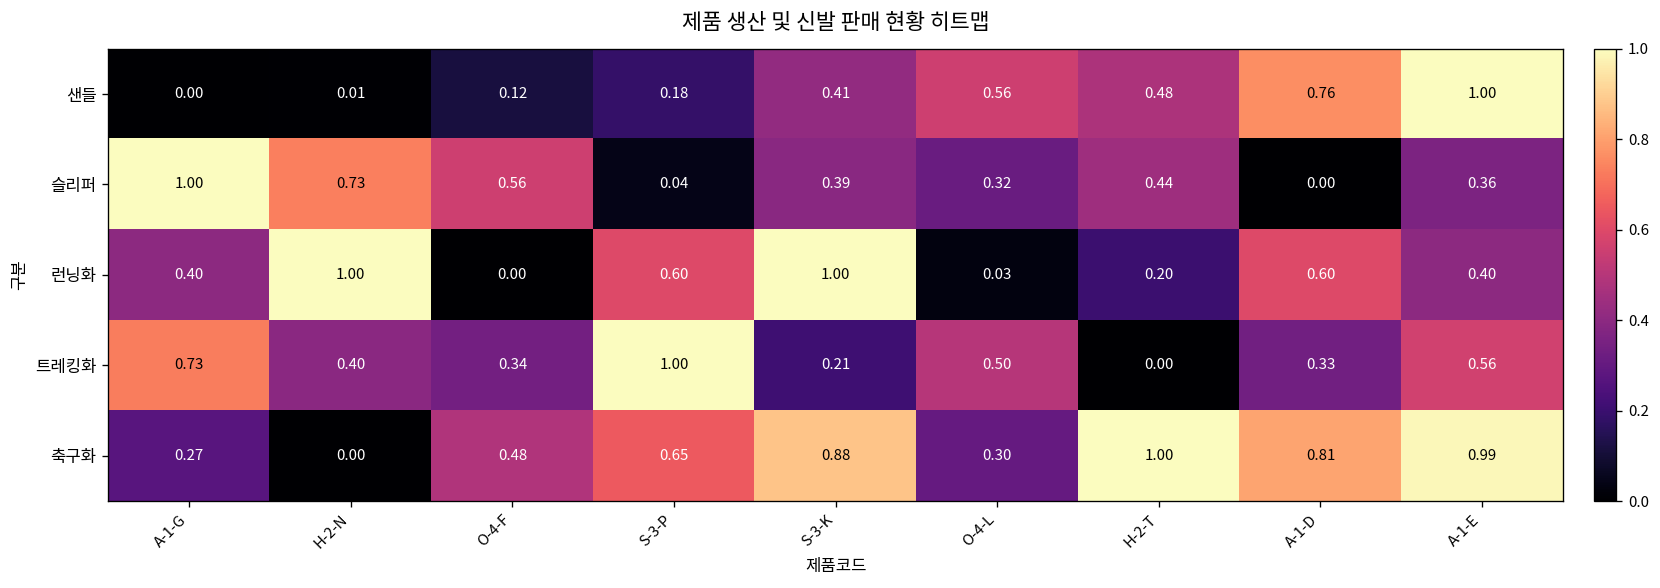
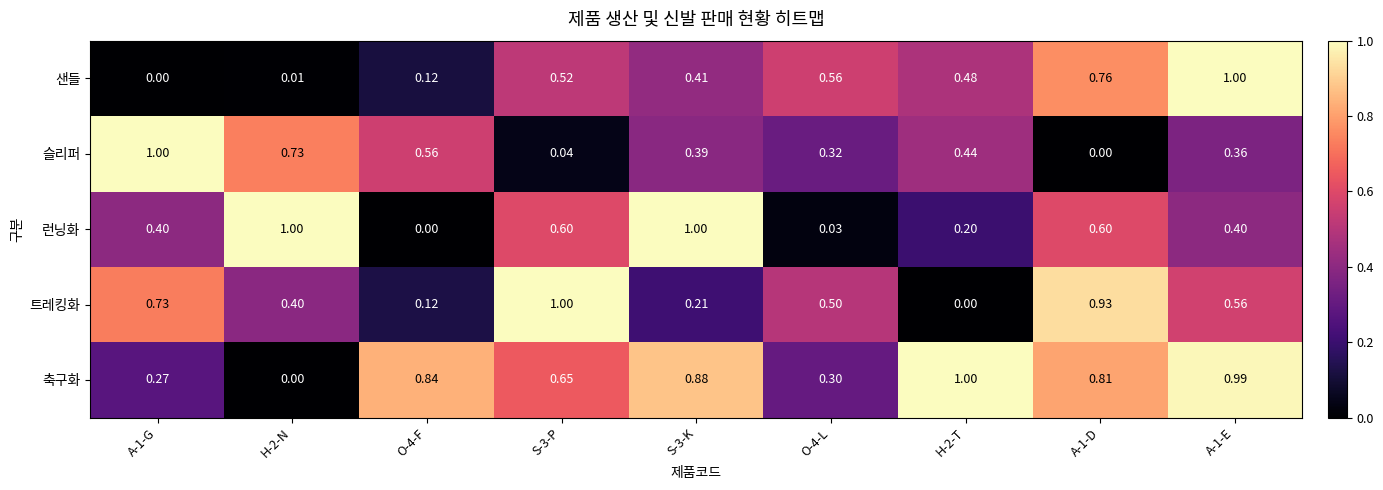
  {
    "샌들": {
      "A-1-G": 0.00,
      "H-2-N": 0.01,
      "O-4-F": 0.12,
-     "S-3-P": 0.18,
+     "S-3-P": 0.52,
      "S-3-K": 0.41,
      "O-4-L": 0.56,
      "H-2-T": 0.48,
      "A-1-D": 0.76,
      "A-1-E": 1.00
    },
    "슬리퍼": {
      "A-1-G": 1.00,
      "H-2-N": 0.73,
      "O-4-F": 0.56,
      "S-3-P": 0.04,
      "S-3-K": 0.39,
      "O-4-L": 0.32,
      "H-2-T": 0.44,
      "A-1-D": 0.00,
      "A-1-E": 0.36
    },
    "런닝화": {
      "A-1-G": 0.40,
      "H-2-N": 1.00,
      "O-4-F": 0.00,
      "S-3-P": 0.60,
      "S-3-K": 1.00,
      "O-4-L": 0.03,
      "H-2-T": 0.20,
      "A-1-D": 0.60,
      "A-1-E": 0.40
    },
    "트레킹화": {
      "A-1-G": 0.73,
      "H-2-N": 0.40,
-     "O-4-F": 0.34,
+     "O-4-F": 0.12,
      "S-3-P": 1.00,
      "S-3-K": 0.21,
      "O-4-L": 0.50,
      "H-2-T": 0.00,
-     "A-1-D": 0.33,
+     "A-1-D": 0.93,
      "A-1-E": 0.56
    },
    "축구화": {
      "A-1-G": 0.27,
      "H-2-N": 0.00,
-     "O-4-F": 0.48,
+     "O-4-F": 0.84,
      "S-3-P": 0.65,
      "S-3-K": 0.88,
      "O-4-L": 0.30,
      "H-2-T": 1.00,
      "A-1-D": 0.81,
      "A-1-E": 0.99
    }
  }
